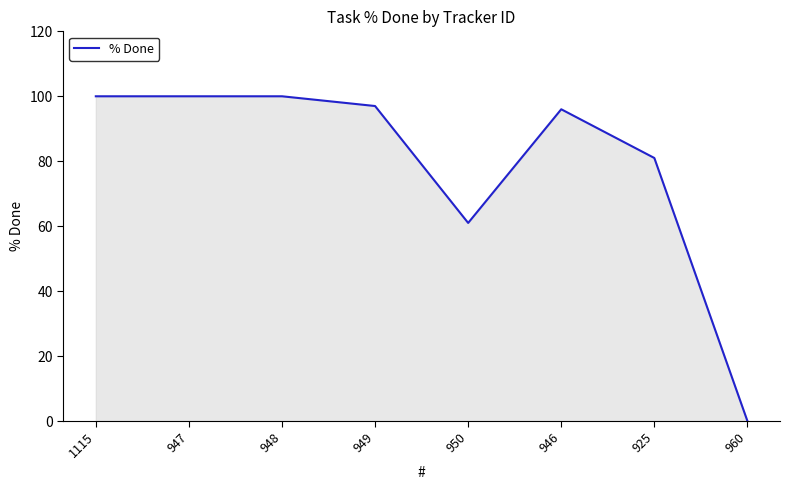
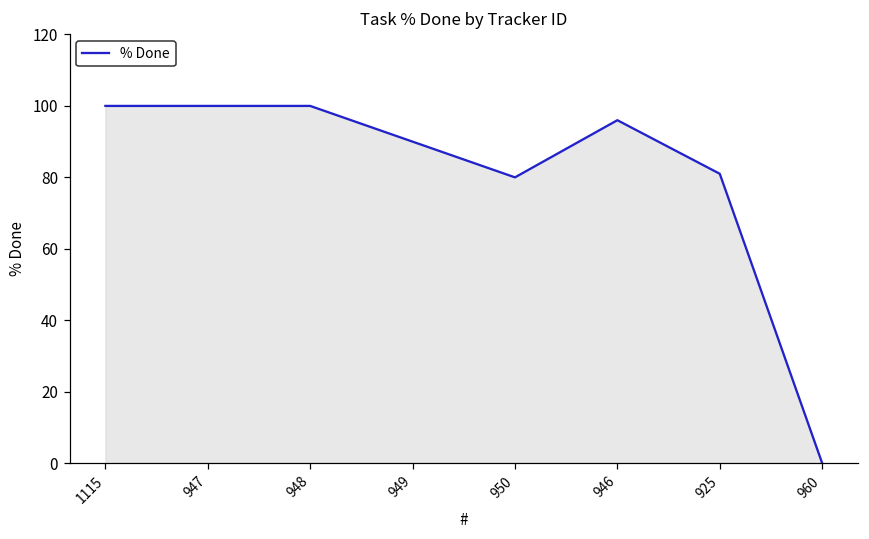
  {
    "1115": 100,
    "947": 100,
    "948": 100,
-   "949": 97,
-   "950": 61,
+   "949": 90,
+   "950": 80,
    "946": 96,
    "925": 81,
    "960": 0
  }
